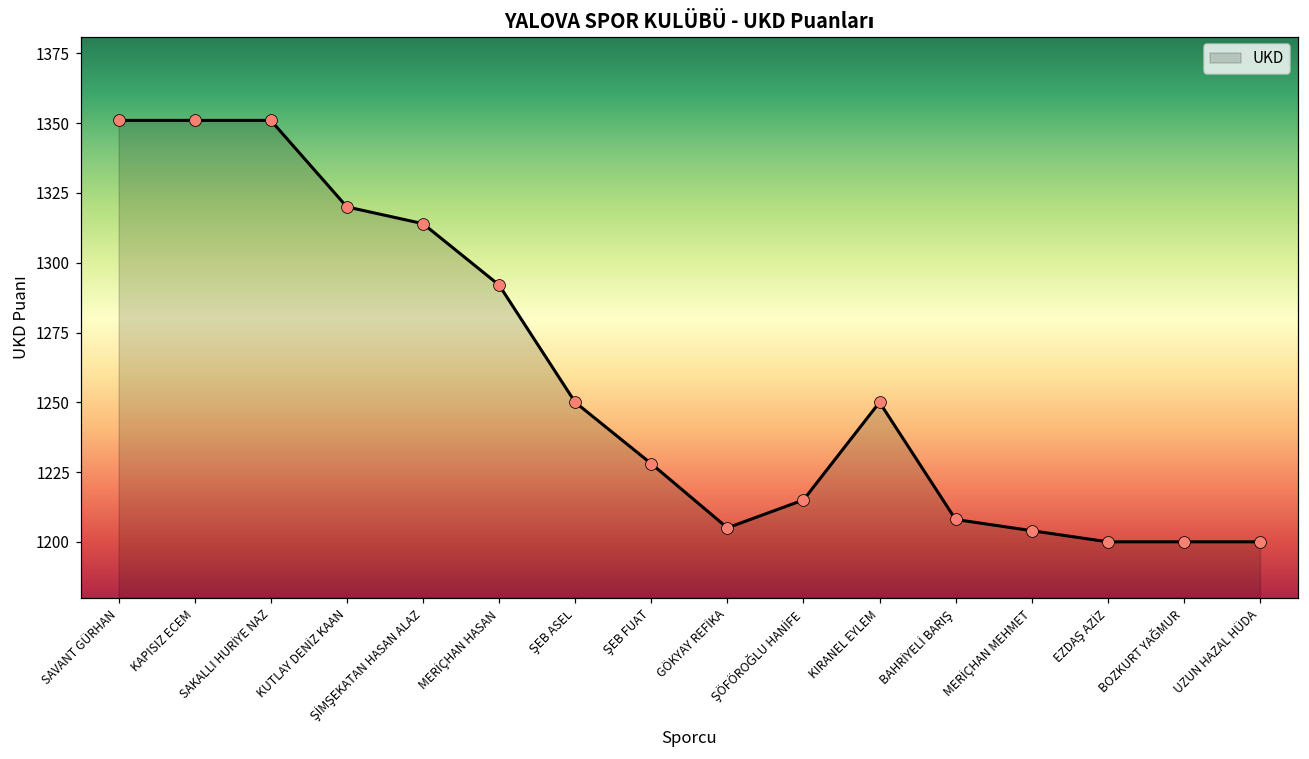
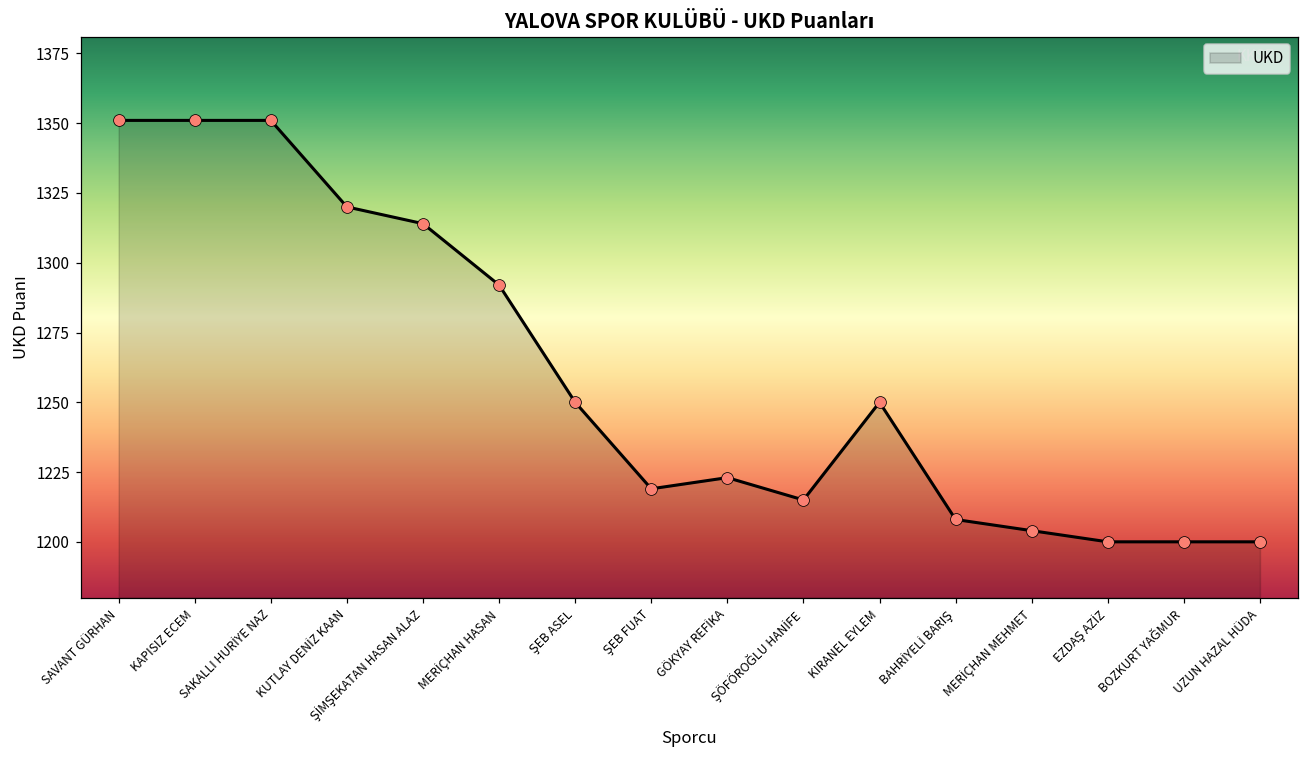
  {
    "SAVANT GÜRHAN": 1351,
    "KAPISIZ ECEM": 1351,
    "SAKALLI HURİYE NAZ": 1351,
    "KUTLAY DENİZ KAAN": 1320,
    "ŞİMŞEKATAN HASAN ALAZ": 1314,
    "MERİÇHAN HASAN": 1292,
    "ŞEB ASEL": 1250,
-   "ŞEB FUAT": 1228,
-   "GÖKYAY REFİKA": 1205,
+   "ŞEB FUAT": 1219,
+   "GÖKYAY REFİKA": 1223,
    "ŞÖFÖROĞLU HANİFE": 1215,
    "KIRANEL EYLEM": 1250,
    "BAHRİYELİ BARIŞ": 1208,
    "MERİÇHAN MEHMET": 1204,
    "EZDAŞ AZİZ": 1200,
    "BOZKURT YAĞMUR": 1200,
    "UZUN HAZAL HÜDA": 1200
  }
